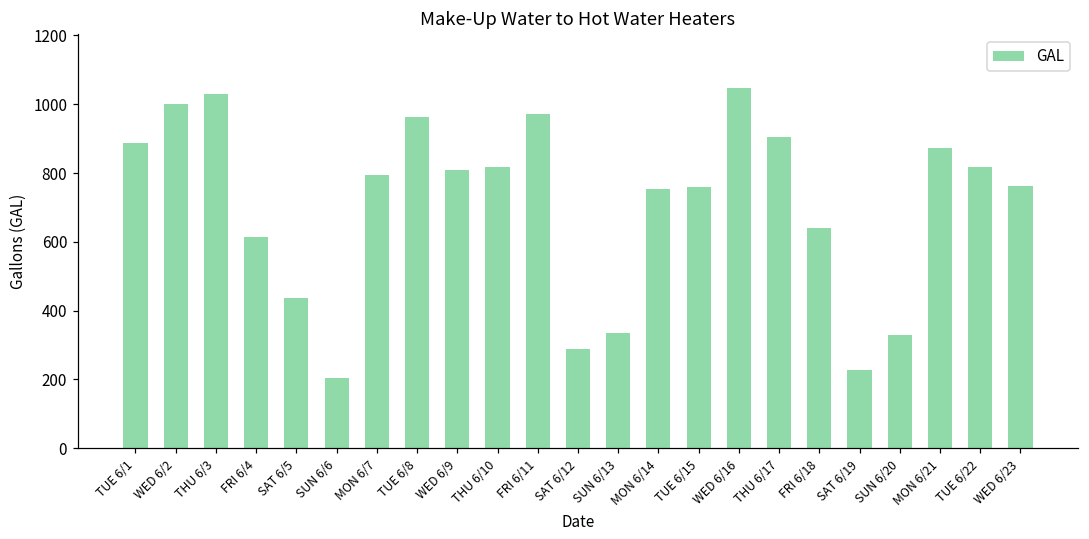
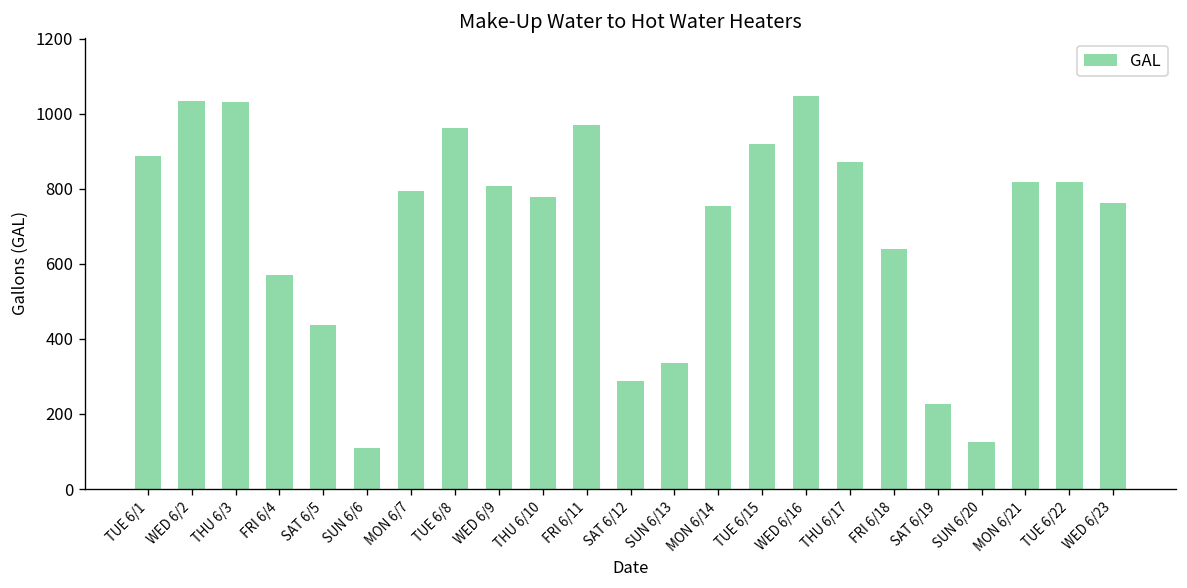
  {
    "TUE 6/1": 890,
-   "WED 6/2": 1000,
+   "WED 6/2": 1030,
    "THU 6/3": 1030,
-   "FRI 6/4": 610,
+   "FRI 6/4": 570,
    "SAT 6/5": 440,
-   "SUN 6/6": 210,
+   "SUN 6/6": 110,
    "MON 6/7": 800,
    "TUE 6/8": 960,
    "WED 6/9": 810,
-   "THU 6/10": 820,
+   "THU 6/10": 780,
    "FRI 6/11": 970,
    "SAT 6/12": 290,
    "SUN 6/13": 340,
    "MON 6/14": 750,
-   "TUE 6/15": 760,
+   "TUE 6/15": 920,
    "WED 6/16": 1050,
-   "THU 6/17": 900,
+   "THU 6/17": 870,
    "FRI 6/18": 640,
    "SAT 6/19": 230,
-   "SUN 6/20": 330,
-   "MON 6/21": 870,
+   "SUN 6/20": 130,
+   "MON 6/21": 820,
    "TUE 6/22": 820,
    "WED 6/23": 760
  }
